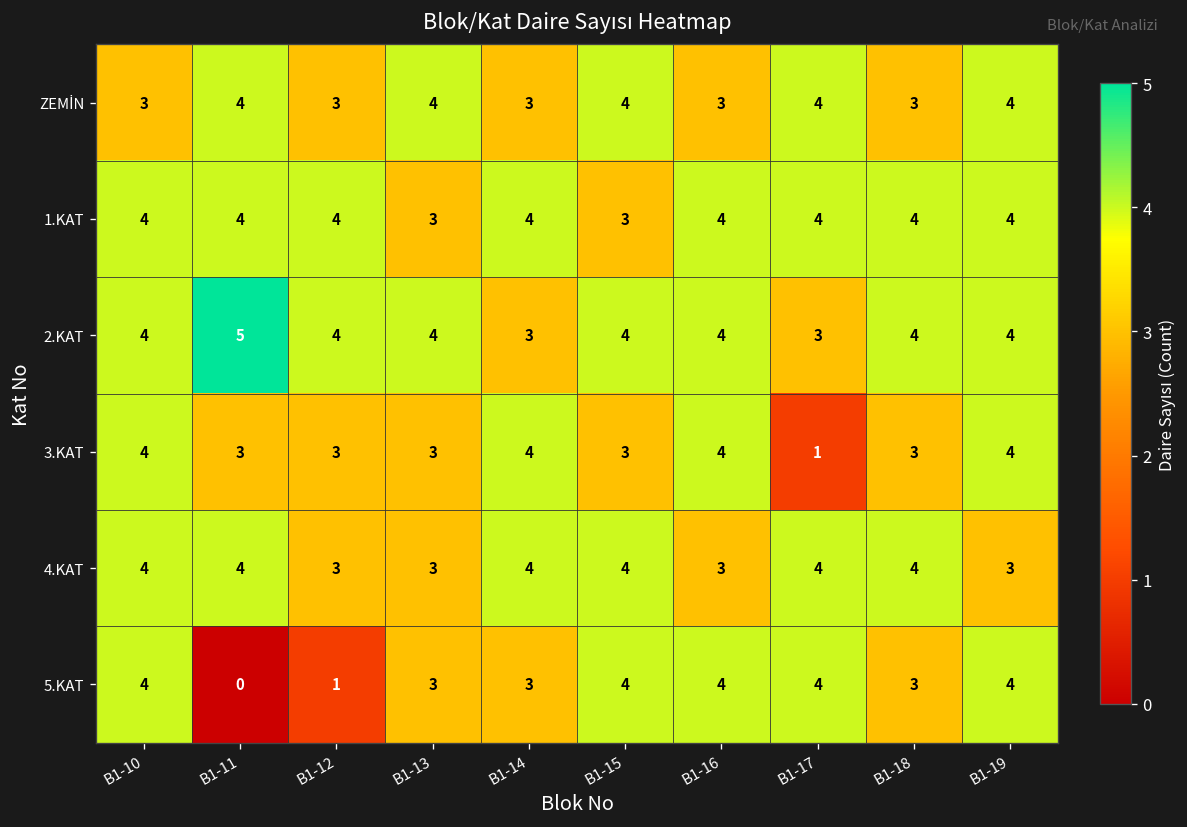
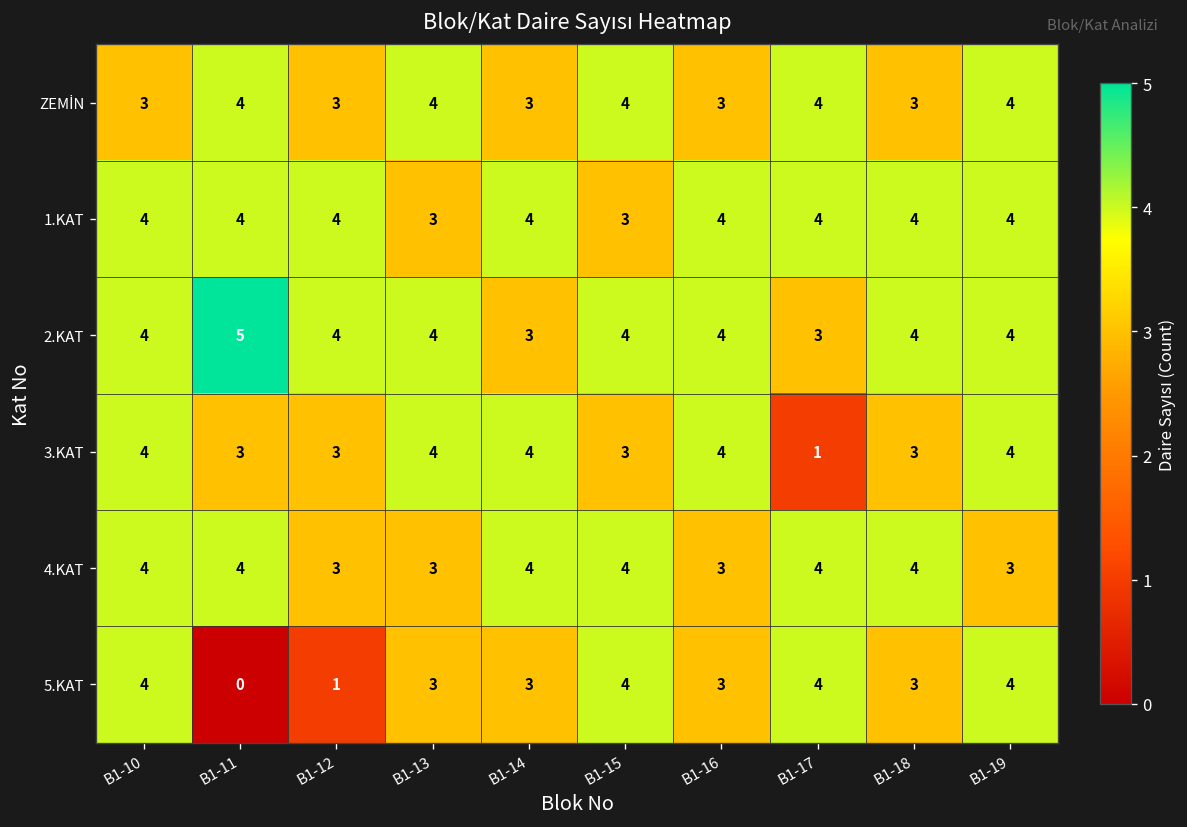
  {
    "ZEMİN": {
      "B1-10": 3,
      "B1-11": 4,
      "B1-12": 3,
      "B1-13": 4,
      "B1-14": 3,
      "B1-15": 4,
      "B1-16": 3,
      "B1-17": 4,
      "B1-18": 3,
      "B1-19": 4
    },
    "1.KAT": {
      "B1-10": 4,
      "B1-11": 4,
      "B1-12": 4,
      "B1-13": 3,
      "B1-14": 4,
      "B1-15": 3,
      "B1-16": 4,
      "B1-17": 4,
      "B1-18": 4,
      "B1-19": 4
    },
    "2.KAT": {
      "B1-10": 4,
      "B1-11": 5,
      "B1-12": 4,
      "B1-13": 4,
      "B1-14": 3,
      "B1-15": 4,
      "B1-16": 4,
      "B1-17": 3,
      "B1-18": 4,
      "B1-19": 4
    },
    "3.KAT": {
      "B1-10": 4,
      "B1-11": 3,
      "B1-12": 3,
-     "B1-13": 3,
+     "B1-13": 4,
      "B1-14": 4,
      "B1-15": 3,
      "B1-16": 4,
      "B1-17": 1,
      "B1-18": 3,
      "B1-19": 4
    },
    "4.KAT": {
      "B1-10": 4,
      "B1-11": 4,
      "B1-12": 3,
      "B1-13": 3,
      "B1-14": 4,
      "B1-15": 4,
      "B1-16": 3,
      "B1-17": 4,
      "B1-18": 4,
      "B1-19": 3
    },
    "5.KAT": {
      "B1-10": 4,
      "B1-11": 0,
      "B1-12": 1,
      "B1-13": 3,
      "B1-14": 3,
      "B1-15": 4,
-     "B1-16": 4,
+     "B1-16": 3,
      "B1-17": 4,
      "B1-18": 3,
      "B1-19": 4
    }
  }
